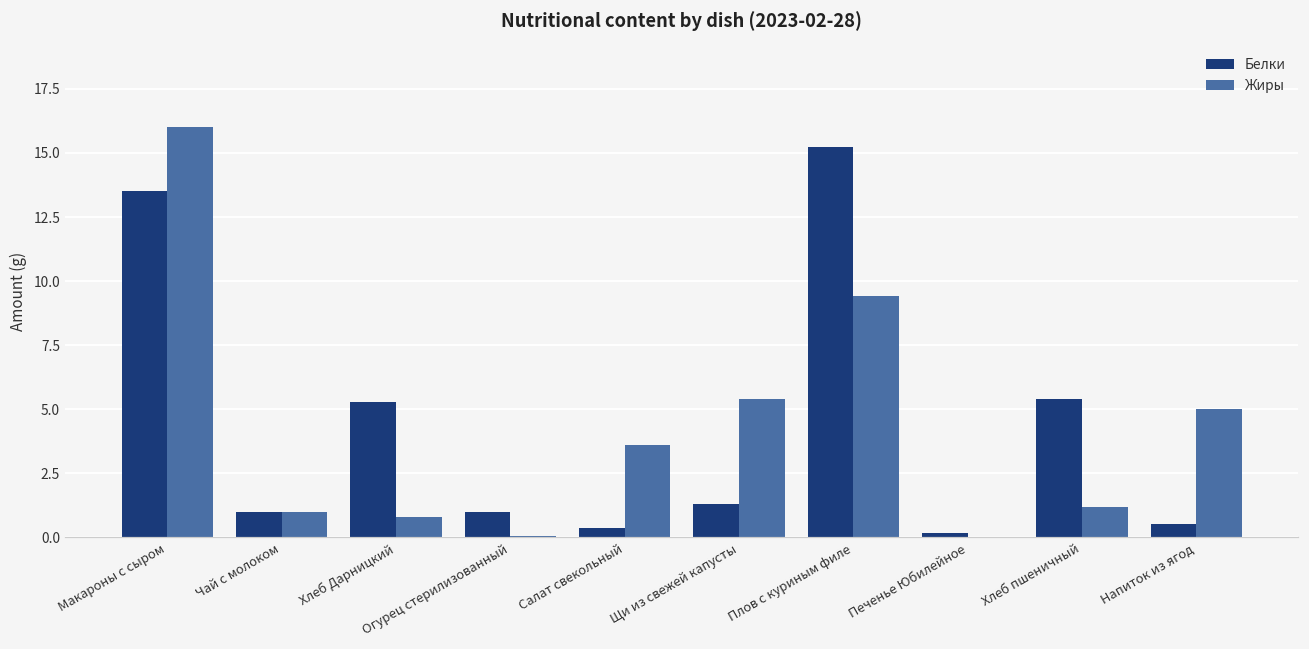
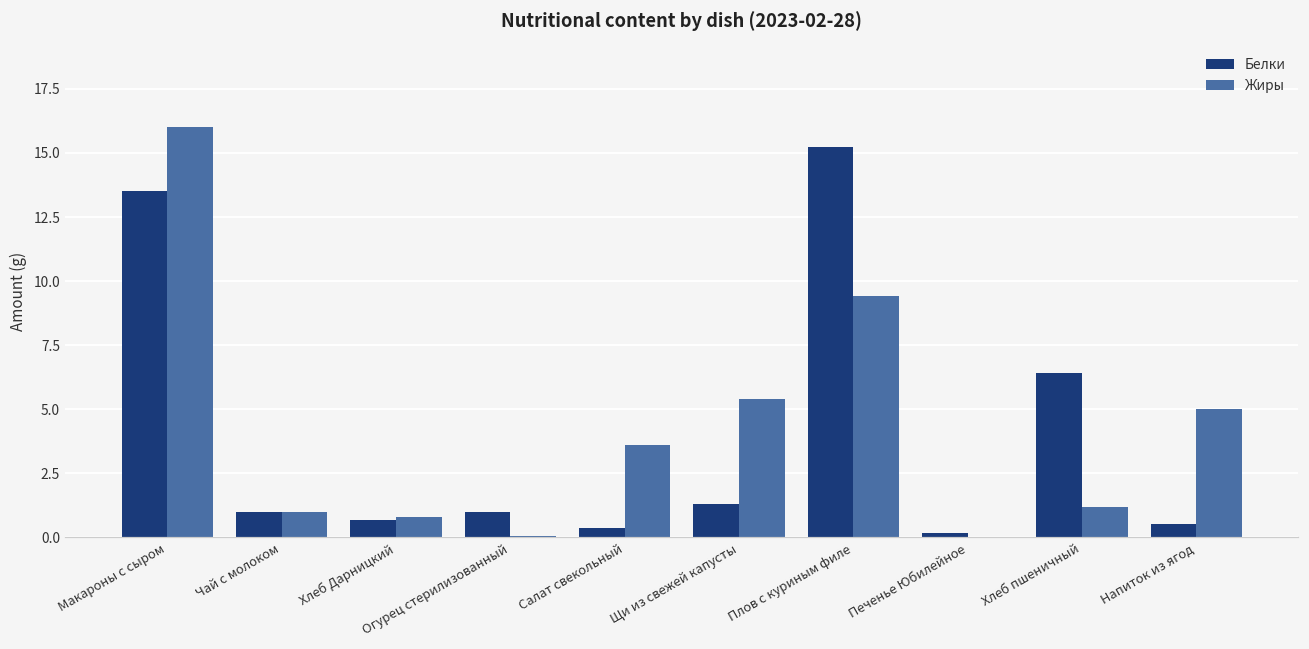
  {
    "Белки": {
      "Макароны с сыром": 13.5,
      "Чай с молоком": 1.0,
-     "Хлеб Дарницкий": 5.3,
+     "Хлеб Дарницкий": 0.7,
      "Огурец стерилизованный": 1.0,
      "Салат свекольный": 0.4,
      "Щи из свежей капусты": 1.3,
      "Плов с куриным филе": 15.3,
      "Печенье Юбилейное": 0.2,
-     "Хлеб пшеничный": 5.4,
+     "Хлеб пшеничный": 6.4,
      "Напиток из ягод": 0.5
    },
    "Жиры": {
      "Макароны с сыром": 16.0,
      "Чай с молоком": 1.0,
      "Хлеб Дарницкий": 0.8,
      "Салат свекольный": 3.6,
      "Щи из свежей капусты": 5.4,
      "Плов с куриным филе": 9.4,
      "Печенье Юбилейное": 0.0,
      "Хлеб пшеничный": 1.2,
      "Напиток из ягод": 5.0
    }
  }
